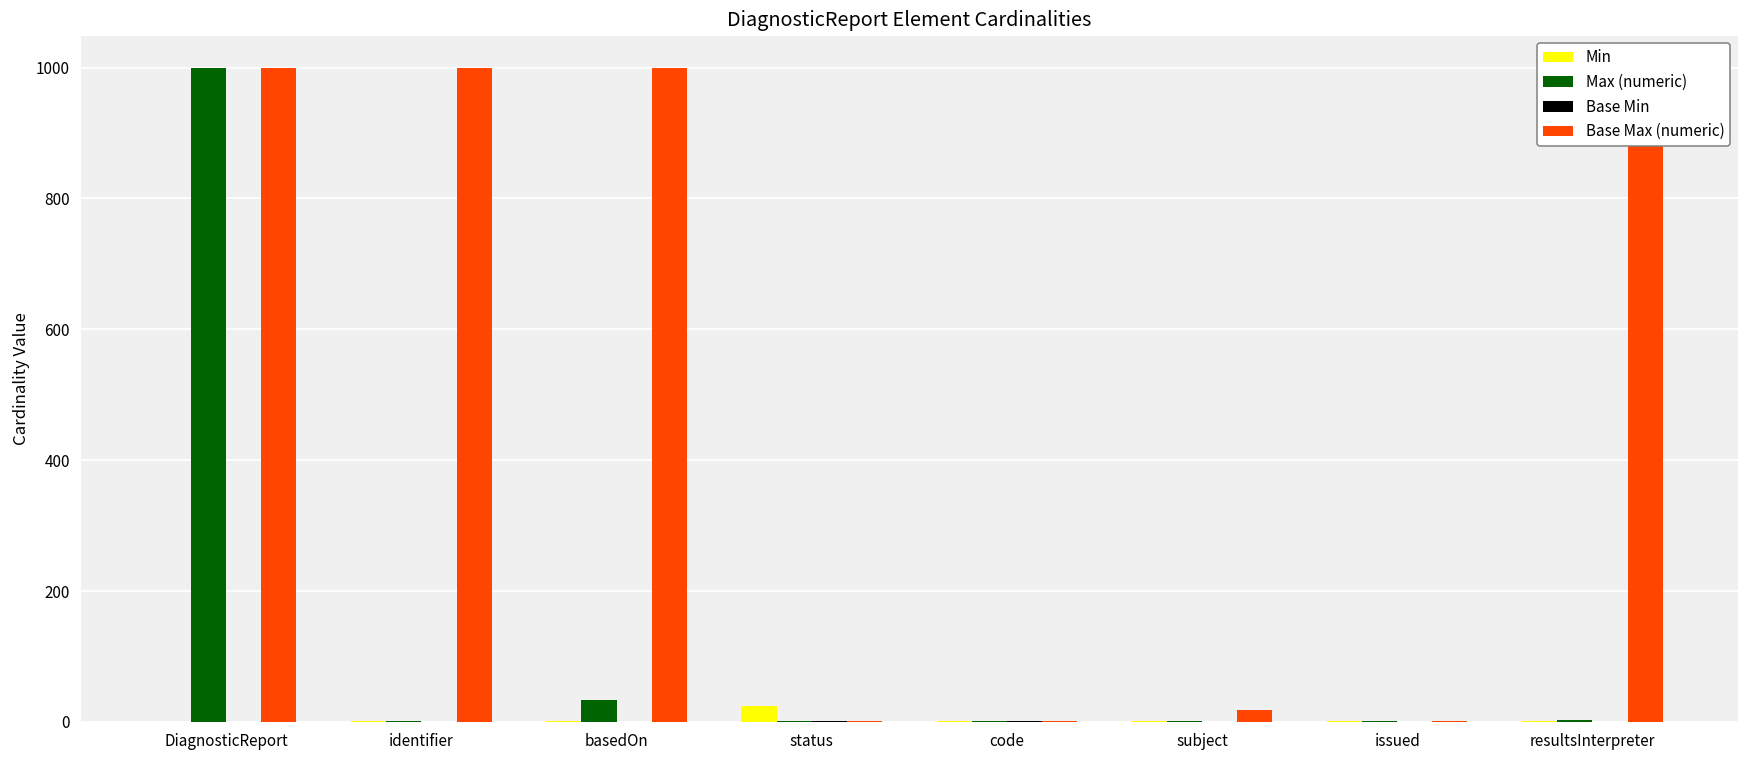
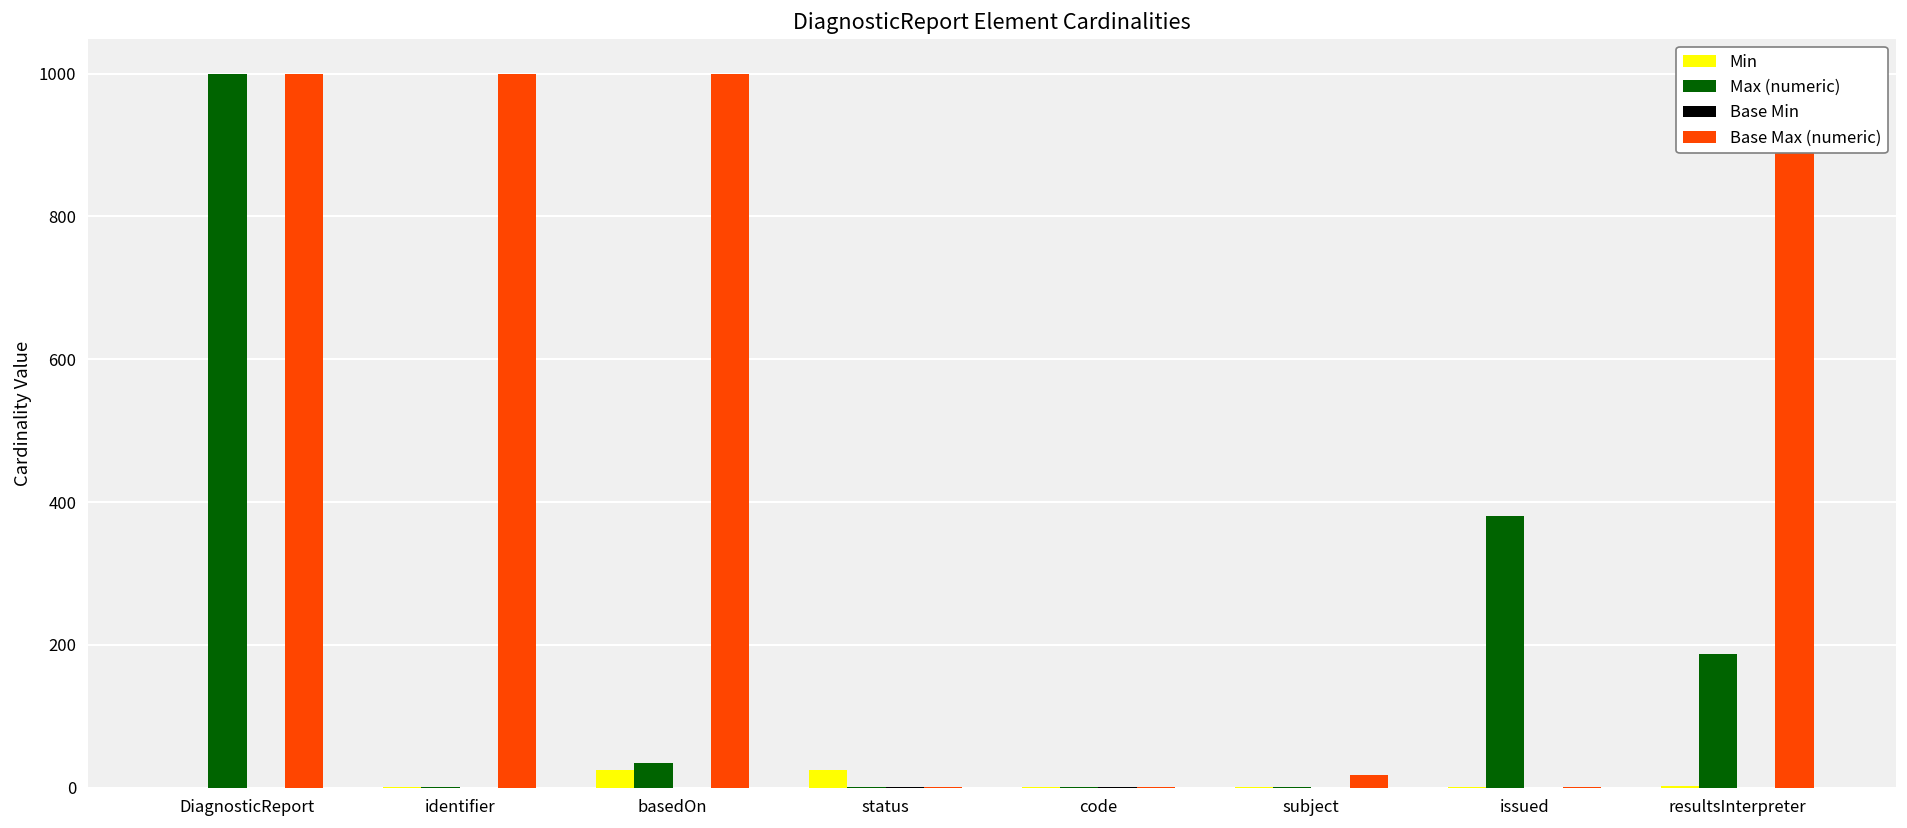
  {
    "Min": {
      "DiagnosticReport": 0,
-     "basedOn": 0,
+     "basedOn": 30,
      "status": 30
    },
    "Max (numeric)": {
      "DiagnosticReport": 1000,
      "basedOn": 30,
-     "issued": 0,
-     "resultsInterpreter": 0
+     "issued": 380,
+     "resultsInterpreter": 190
    },
    "Base Min": {
      "DiagnosticReport": 0,
      "identifier": 0,
      "basedOn": 0,
      "subject": 0,
      "issued": 0,
      "resultsInterpreter": 0
    },
    "Base Max (numeric)": {
      "DiagnosticReport": 1000,
      "identifier": 1000,
      "basedOn": 1000,
      "subject": 20
    }
  }
